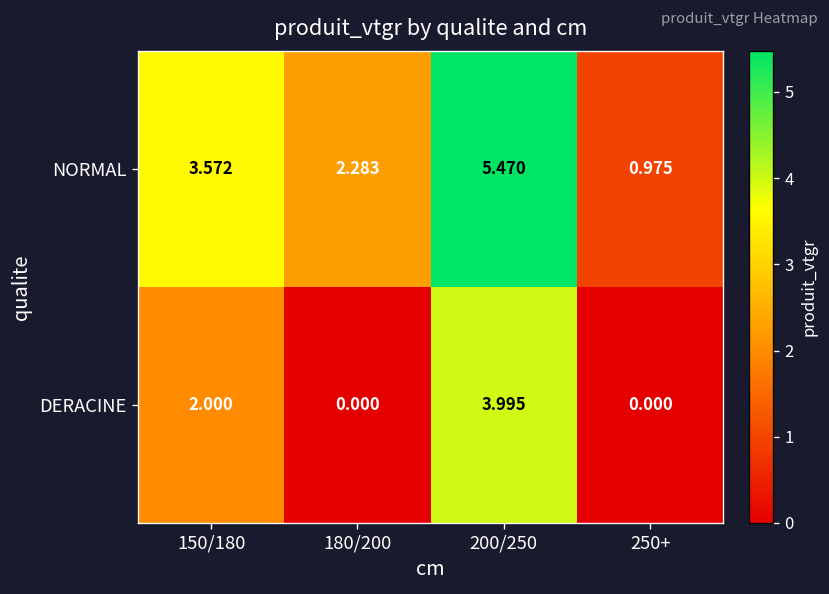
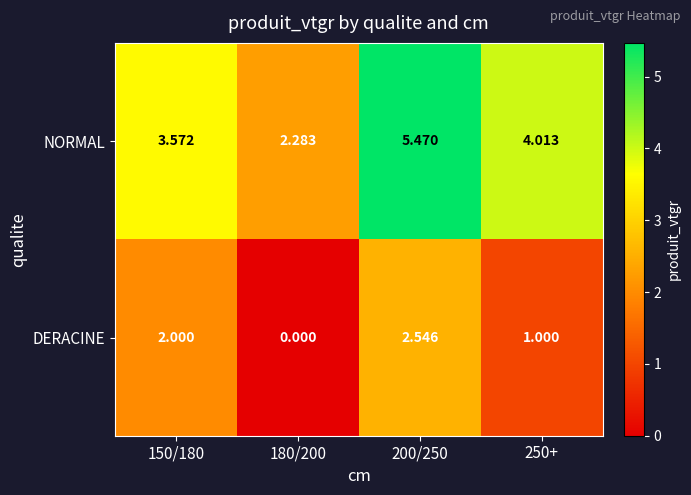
  {
    "NORMAL": {
      "150/180": 3.572,
      "180/200": 2.283,
      "200/250": 5.470,
-     "250+": 0.975
+     "250+": 4.013
    },
    "DERACINE": {
      "150/180": 2.000,
      "180/200": 0.000,
-     "200/250": 3.995,
-     "250+": 0.000
+     "200/250": 2.546,
+     "250+": 1.000
    }
  }
